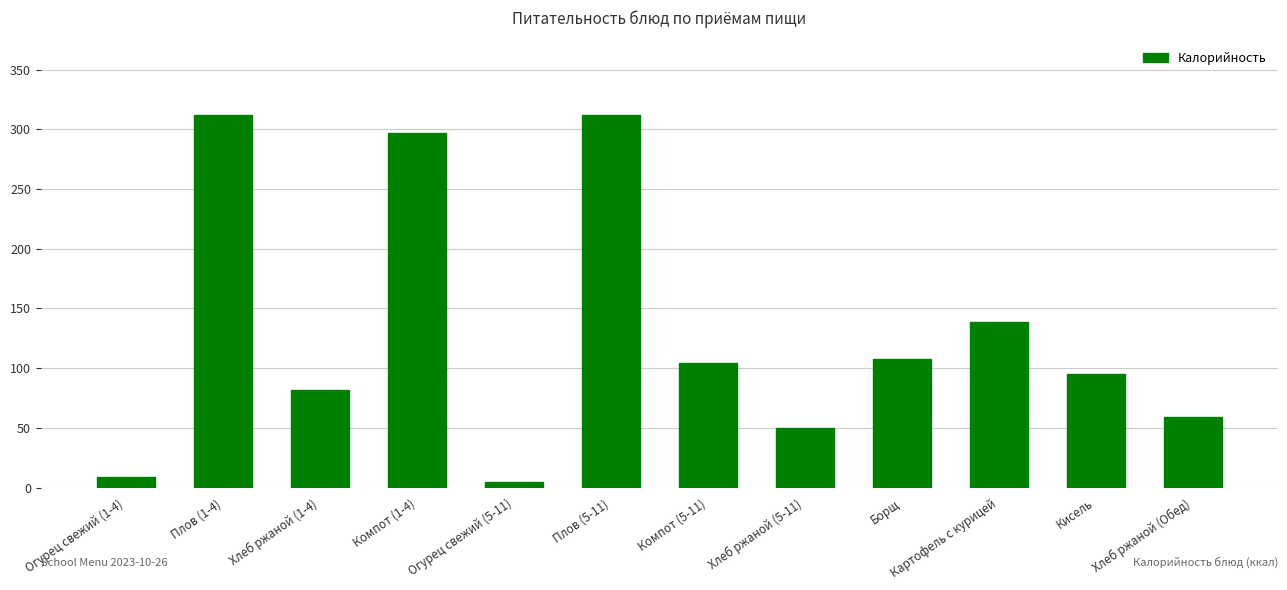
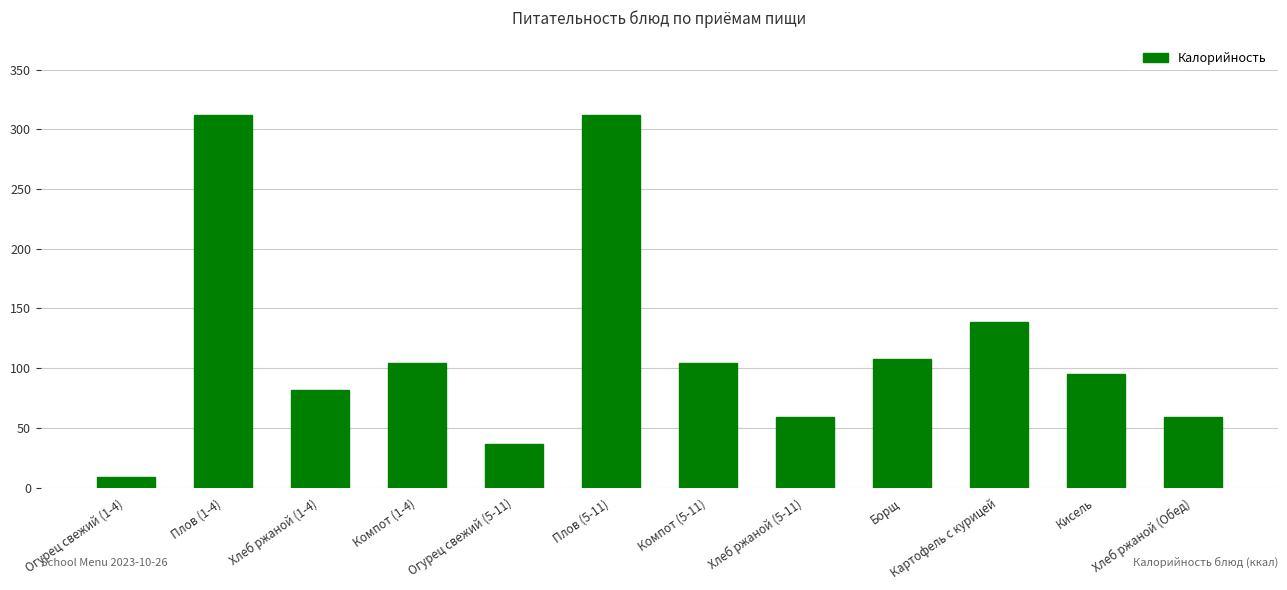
  {
    "Огурец свежий (1-4)": 9,
    "Плов (1-4)": 312,
    "Хлеб ржаной (1-4)": 82,
-   "Компот (1-4)": 297,
-   "Огурец свежий (5-11)": 5,
+   "Компот (1-4)": 104,
+   "Огурец свежий (5-11)": 37,
    "Плов (5-11)": 312,
    "Компот (5-11)": 104,
-   "Хлеб ржаной (5-11)": 50,
+   "Хлеб ржаной (5-11)": 59,
    "Борщ": 108,
    "Картофель с курицей": 139,
    "Кисель": 95,
    "Хлеб ржаной (Обед)": 59
  }
